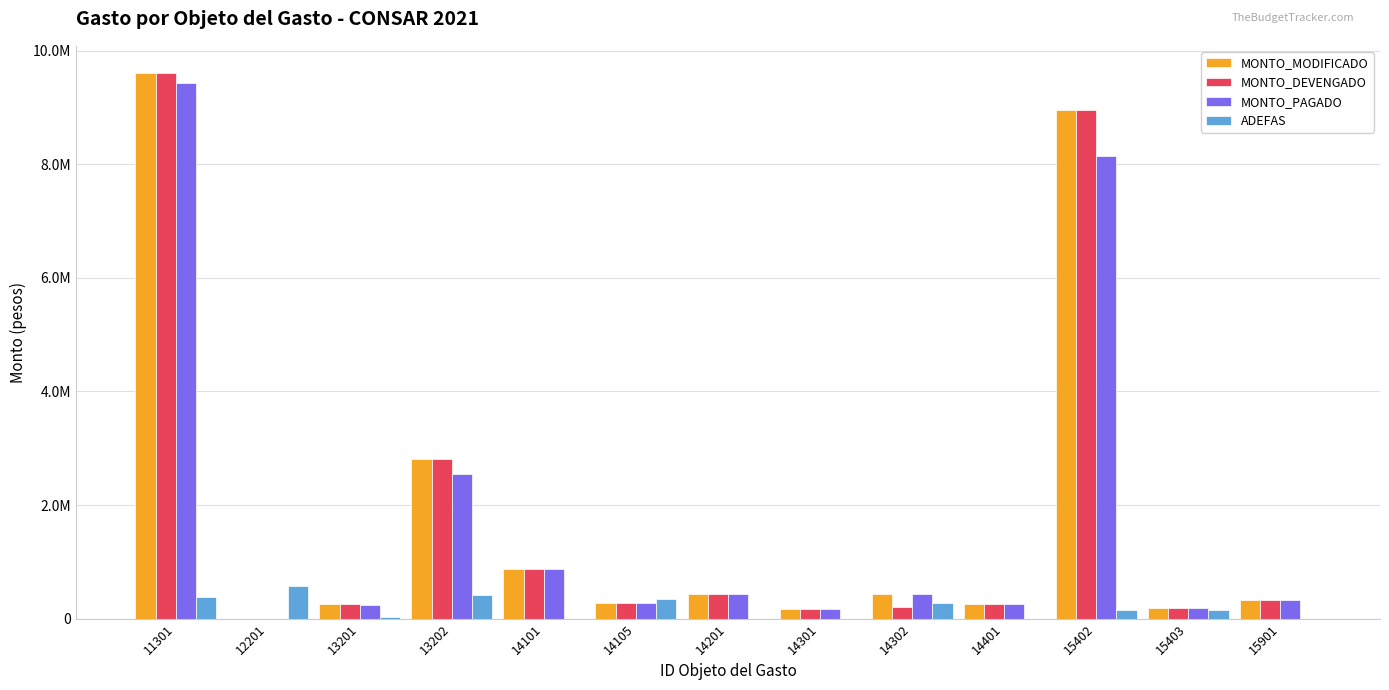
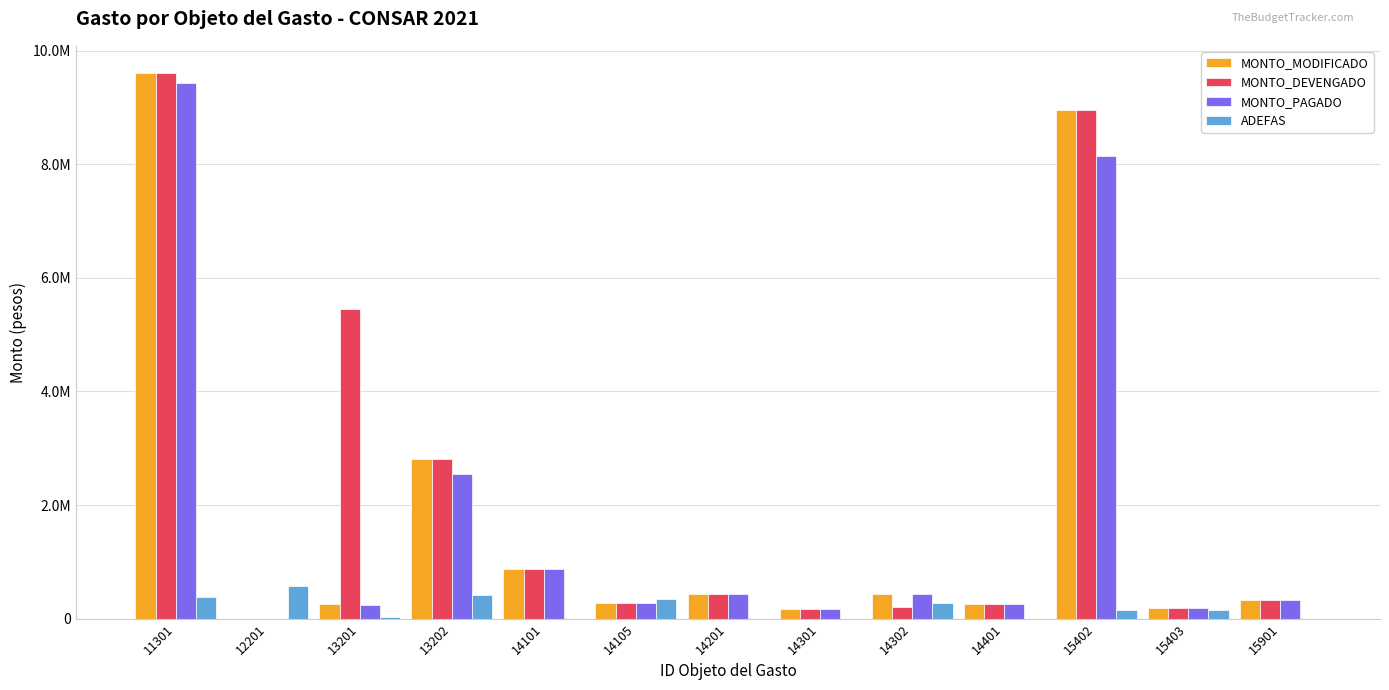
  {
    "MONTO_MODIFICADO": {
      "11301": 9600000,
      "12201": 0,
      "13201": 300000,
      "13202": 2800000,
      "14101": 900000,
      "14105": 300000,
      "14201": 400000,
      "14301": 200000,
      "14302": 400000,
      "14401": 300000,
      "15402": 8900000,
      "15403": 200000,
      "15901": 300000
    },
    "MONTO_DEVENGADO": {
      "11301": 9600000,
      "12201": 0,
-     "13201": 300000,
+     "13201": 5400000,
      "13202": 2800000,
      "14101": 900000,
      "14105": 300000,
      "14201": 400000,
      "14301": 200000,
      "14302": 200000,
      "14401": 300000,
      "15402": 8900000,
      "15403": 200000,
      "15901": 300000
    },
    "MONTO_PAGADO": {
      "11301": 9400000,
      "12201": 0,
      "13201": 200000,
      "13202": 2500000,
      "14101": 900000,
      "14105": 300000,
      "14201": 400000,
      "14301": 200000,
      "14302": 400000,
      "14401": 300000,
      "15402": 8100000,
      "15403": 200000,
      "15901": 300000
    },
    "ADEFAS": {
      "11301": 400000,
      "12201": 600000,
      "13202": 400000,
      "14101": 0,
      "14105": 300000,
      "14201": 0,
      "14301": 0,
      "14302": 300000,
      "14401": 0,
      "15402": 200000,
      "15403": 100000,
      "15901": 0
    }
  }
